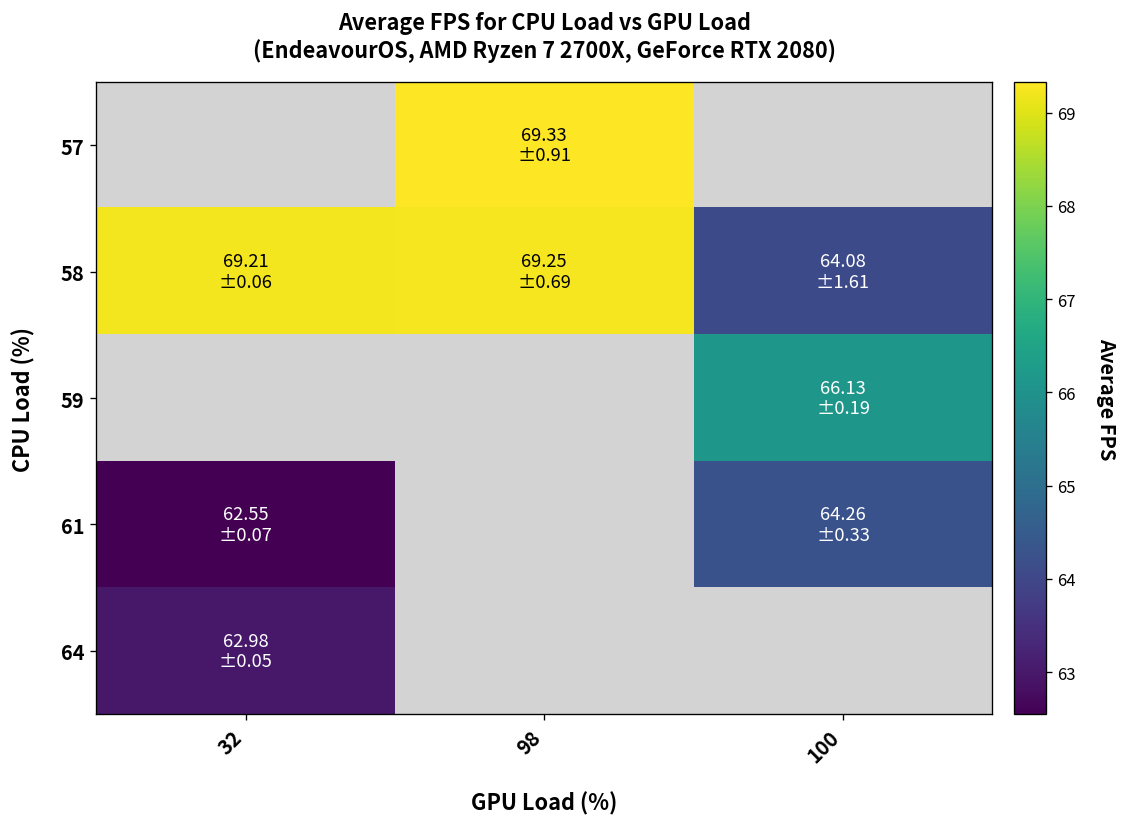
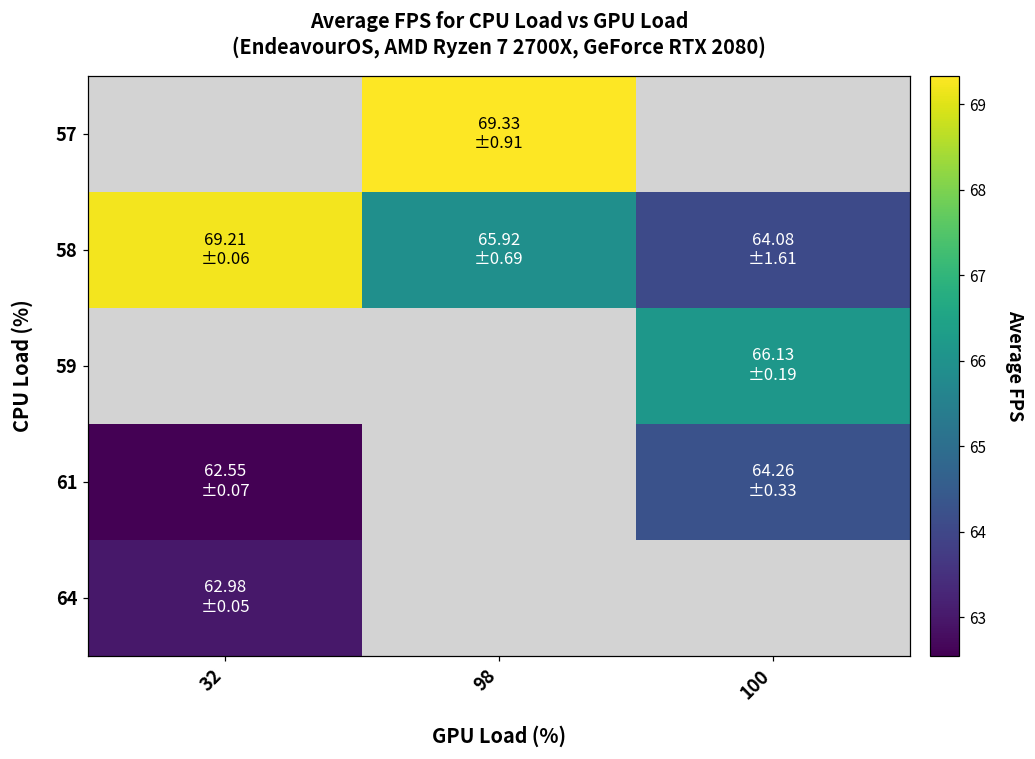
  {
    "58": {
-     "98": 69.25
+     "98": 65.92
    }
  }
